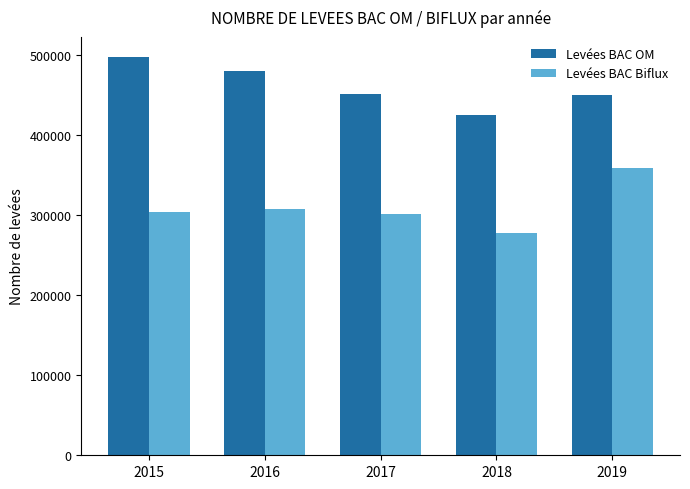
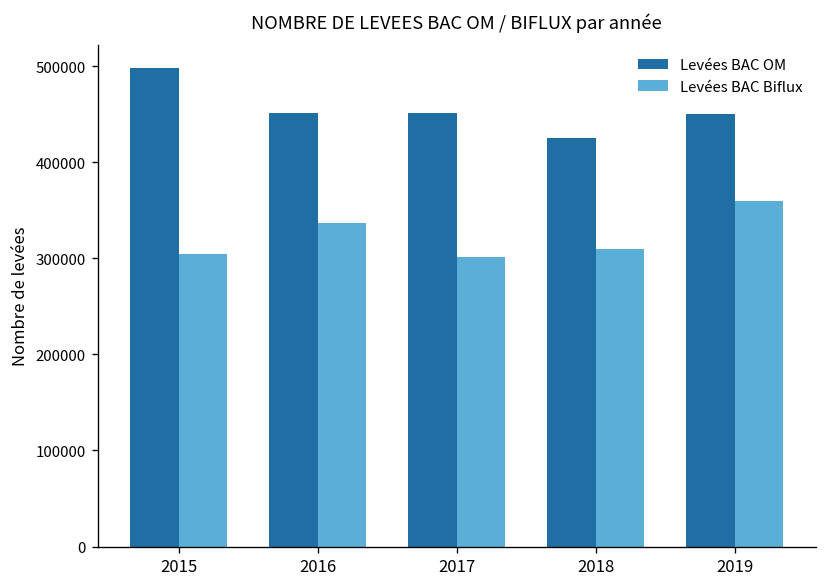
  {
    "Levées BAC OM": {
      "2015": 500000,
-     "2016": 480000,
+     "2016": 450000,
      "2017": 450000,
      "2018": 430000,
      "2019": 450000
    },
    "Levées BAC Biflux": {
      "2015": 300000,
-     "2016": 310000,
+     "2016": 340000,
      "2017": 300000,
-     "2018": 280000,
+     "2018": 310000,
      "2019": 360000
    }
  }
